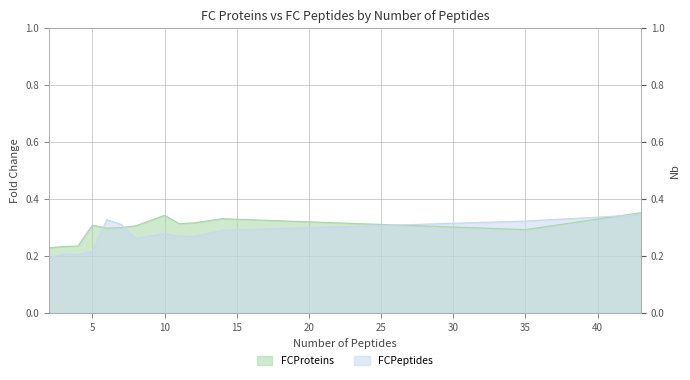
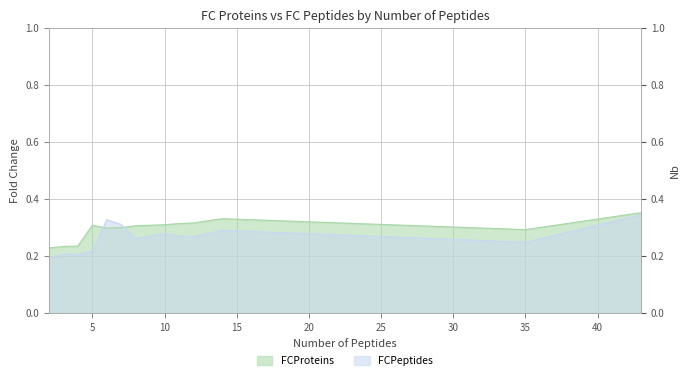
  {
    "FCProteins": {
      "5": 0.31,
-     "10": 0.34,
+     "10": 0.31,
      "35": 0.29
    },
    "FCPeptides": {
      "5": 0.22,
      "10": 0.28,
-     "35": 0.32
+     "35": 0.25
    }
  }
